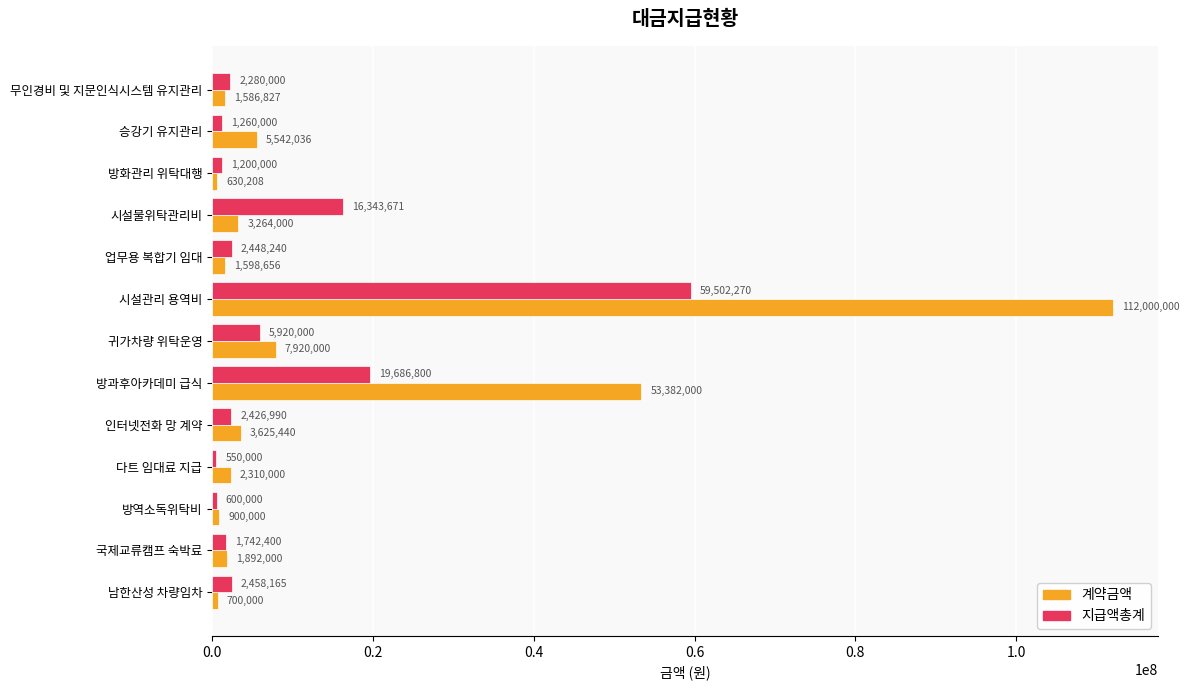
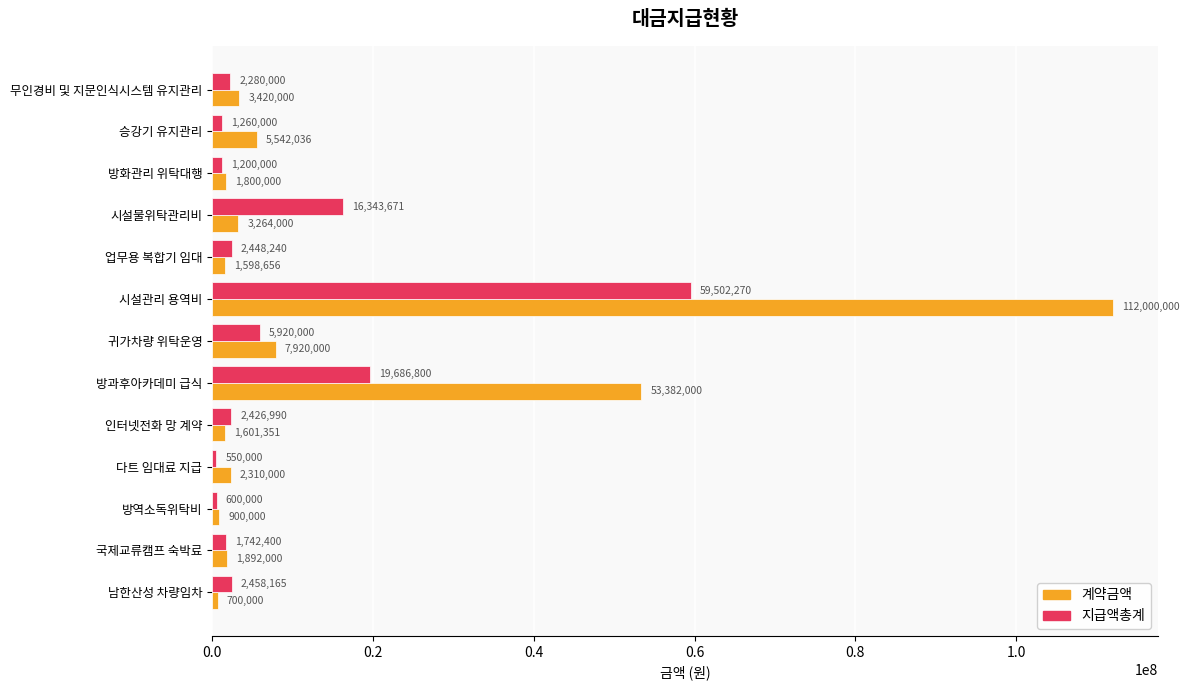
  {
    "계약금액": {
-     "무인경비 및 지문인식시스템 유지관리": "1,586,827",
+     "무인경비 및 지문인식시스템 유지관리": "3,420,000",
      "승강기 유지관리": "5,542,036",
-     "방화관리 위탁대행": "630,208",
+     "방화관리 위탁대행": "1,800,000",
      "시설물위탁관리비": "3,264,000",
      "업무용 복합기 임대": "1,598,656",
      "시설관리 용역비": "112,000,000",
      "귀가차량 위탁운영": "7,920,000",
      "방과후아카데미 급식": "53,382,000",
-     "인터넷전화 망 계약": "3,625,440",
+     "인터넷전화 망 계약": "1,601,351",
      "다트 임대료 지급": "2,310,000",
      "방역소독위탁비": "900,000",
      "국제교류캠프 숙박료": "1,892,000",
      "남한산성 차량임차": "700,000"
    },
    "지급액총계": {
      "무인경비 및 지문인식시스템 유지관리": "2,280,000",
      "승강기 유지관리": "1,260,000",
      "방화관리 위탁대행": "1,200,000",
      "시설물위탁관리비": "16,343,671",
      "업무용 복합기 임대": "2,448,240",
      "시설관리 용역비": "59,502,270",
      "귀가차량 위탁운영": "5,920,000",
      "방과후아카데미 급식": "19,686,800",
      "인터넷전화 망 계약": "2,426,990",
      "다트 임대료 지급": "550,000",
      "방역소독위탁비": "600,000",
      "국제교류캠프 숙박료": "1,742,400",
      "남한산성 차량임차": "2,458,165"
    }
  }
